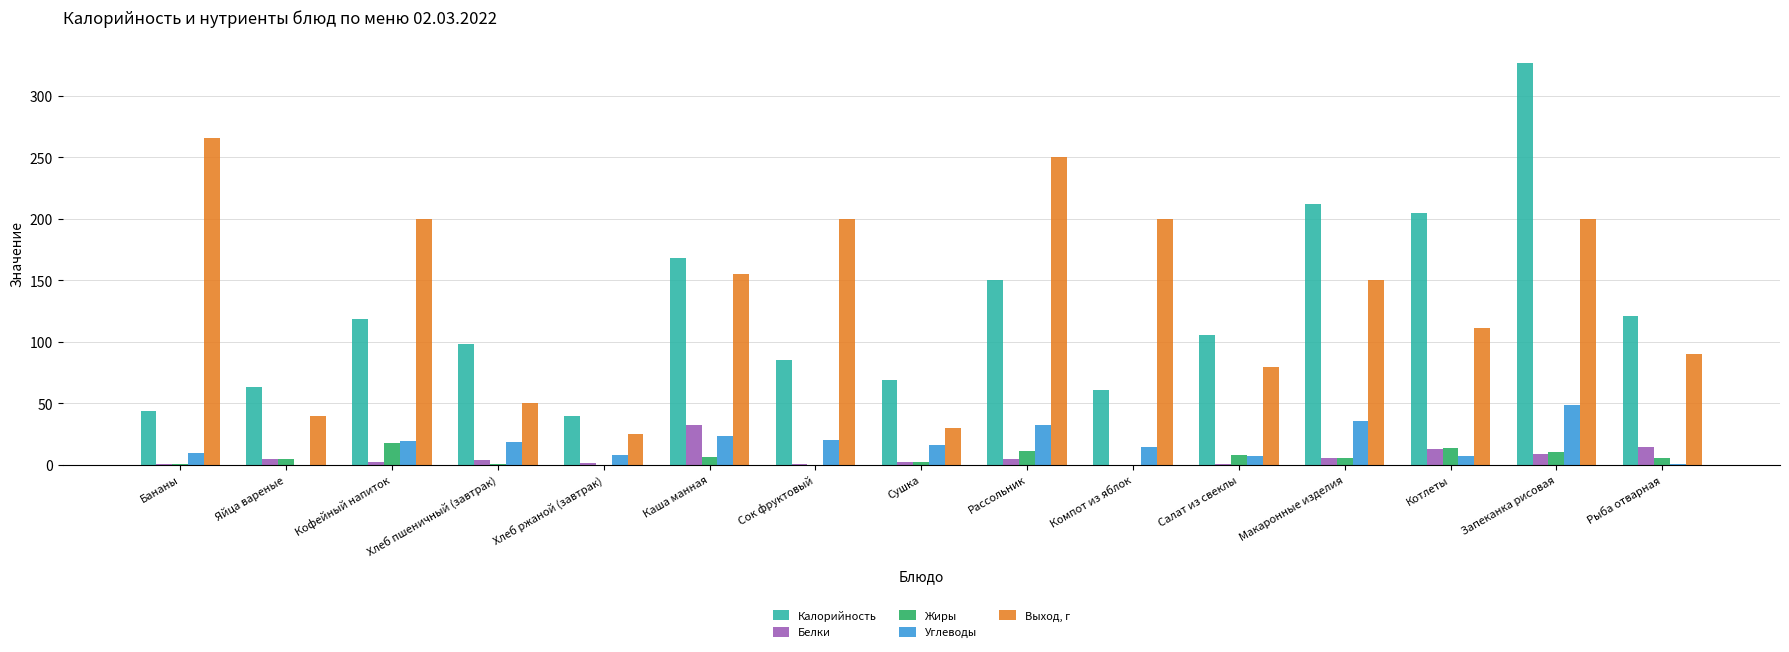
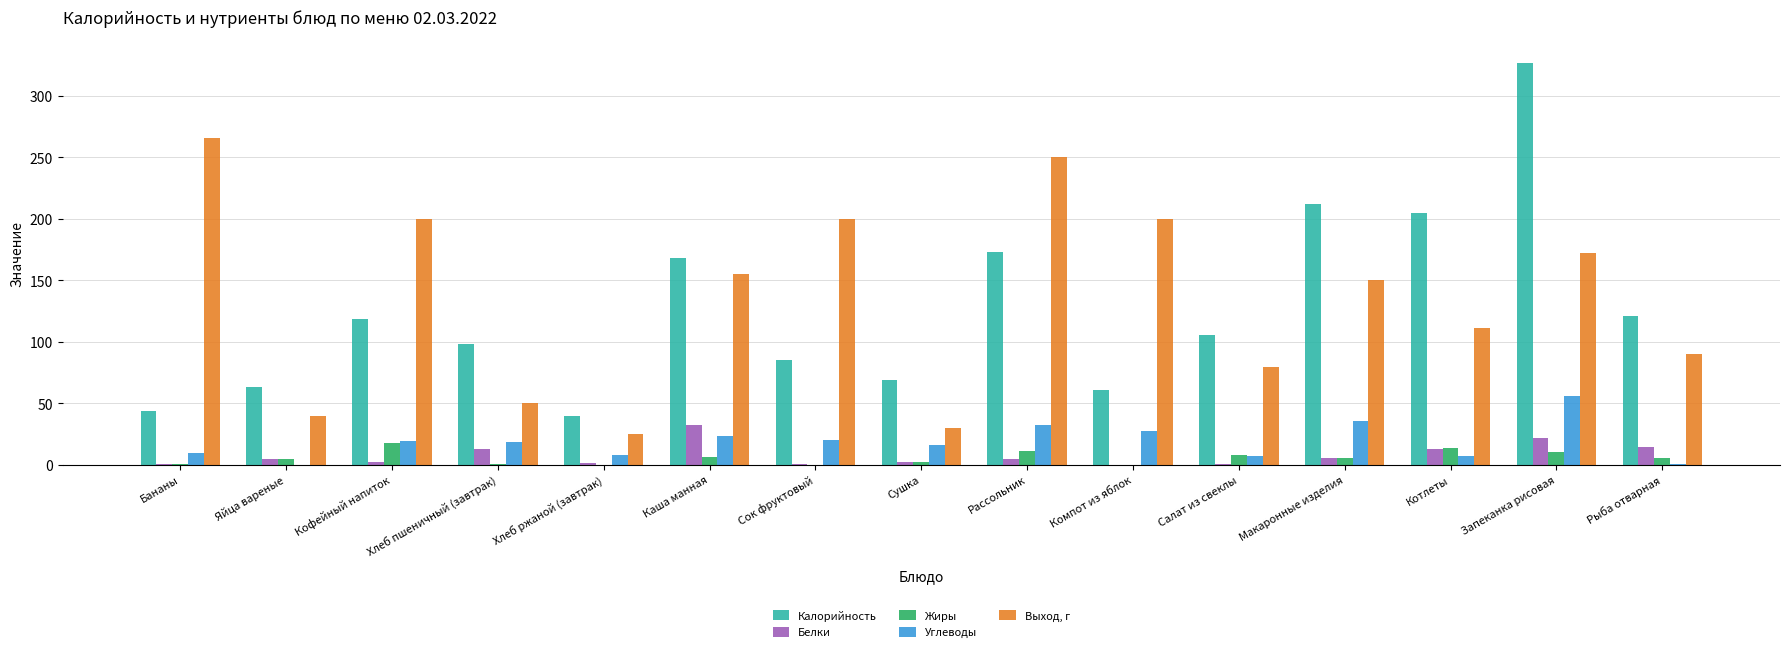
  {
    "Калорийность": {
      "Бананы": 44,
      "Яйца вареные": 63,
      "Кофейный напиток": 119,
      "Хлеб пшеничный (завтрак)": 98,
      "Хлеб ржаной (завтрак)": 40,
      "Каша манная": 168,
      "Сок фруктовый": 85,
      "Сушка": 69,
-     "Рассольник": 150,
+     "Рассольник": 173,
      "Компот из яблок": 61,
      "Салат из свеклы": 106,
      "Макаронные изделия": 212,
      "Котлеты": 205,
      "Запеканка рисовая": 327,
      "Рыба отварная": 121
    },
    "Белки": {
      "Яйца вареные": 5,
      "Кофейный напиток": 3,
-     "Хлеб пшеничный (завтрак)": 4,
+     "Хлеб пшеничный (завтрак)": 13,
      "Каша манная": 32,
      "Сушка": 3,
      "Рассольник": 5,
      "Макаронные изделия": 6,
      "Котлеты": 13,
-     "Запеканка рисовая": 9,
+     "Запеканка рисовая": 22,
      "Рыба отварная": 15
    },
    "Жиры": {
      "Яйца вареные": 5,
      "Кофейный напиток": 17,
      "Каша манная": 6,
      "Сок фруктовый": 0,
      "Сушка": 2,
      "Рассольник": 11,
      "Компот из яблок": 0,
      "Салат из свеклы": 8,
      "Макаронные изделия": 5,
      "Котлеты": 14,
      "Запеканка рисовая": 11,
      "Рыба отварная": 6
    },
    "Углеводы": {
      "Бананы": 10,
      "Кофейный напиток": 20,
      "Хлеб пшеничный (завтрак)": 19,
      "Хлеб ржаной (завтрак)": 8,
      "Каша манная": 24,
      "Сок фруктовый": 21,
      "Сушка": 16,
      "Рассольник": 32,
-     "Компот из яблок": 15,
+     "Компот из яблок": 27,
      "Салат из свеклы": 7,
      "Макаронные изделия": 35,
      "Котлеты": 7,
-     "Запеканка рисовая": 49
+     "Запеканка рисовая": 56
    },
    "Выход, г": {
      "Бананы": 266,
      "Яйца вареные": 40,
      "Кофейный напиток": 200,
      "Хлеб пшеничный (завтрак)": 50,
      "Хлеб ржаной (завтрак)": 25,
      "Каша манная": 155,
      "Сок фруктовый": 200,
      "Сушка": 30,
      "Рассольник": 250,
      "Компот из яблок": 200,
      "Салат из свеклы": 80,
      "Макаронные изделия": 150,
      "Котлеты": 111,
-     "Запеканка рисовая": 200,
+     "Запеканка рисовая": 172,
      "Рыба отварная": 90
    }
  }
